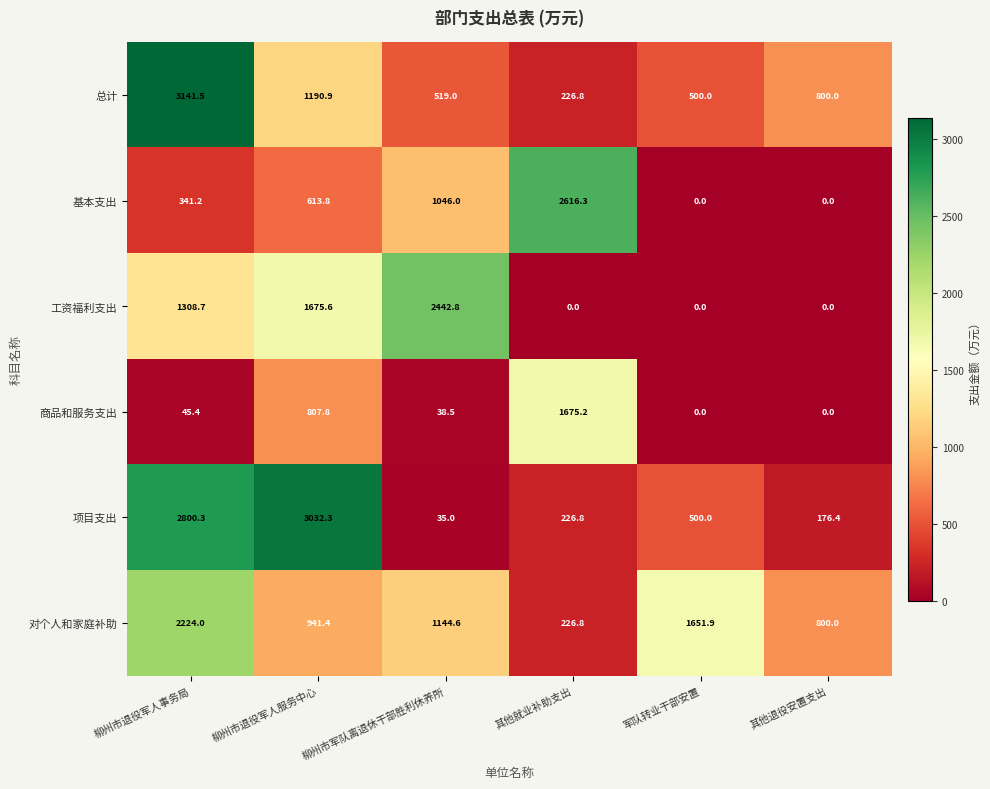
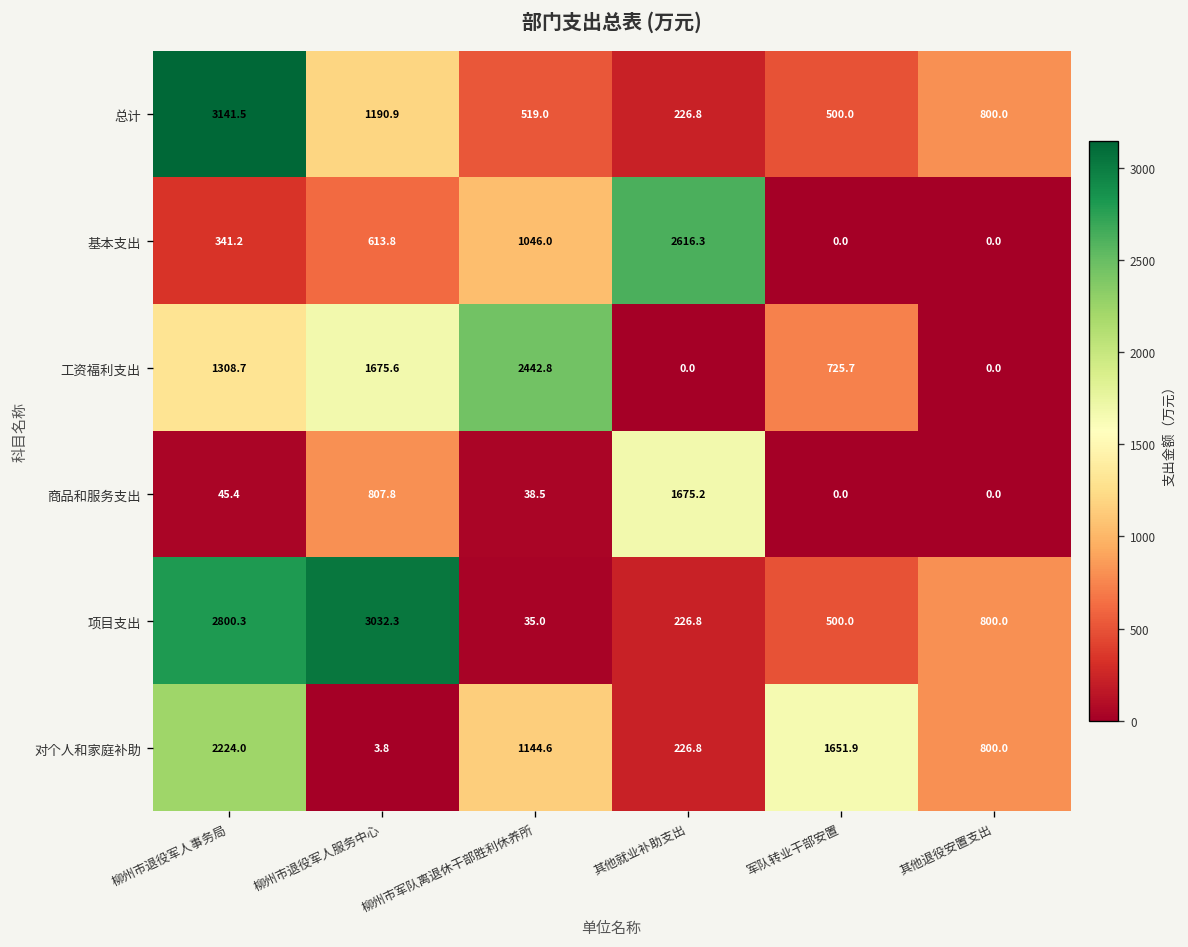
  {
    "总计": {
      "柳州市退役军人事务局": 3141.5,
      "柳州市退役军人服务中心": 1190.9,
      "柳州市军队离退休干部胜利休养所": 519.0,
      "其他就业补助支出": 226.8,
      "军队转业干部安置": 500.0,
      "其他退役安置支出": 800.0
    },
    "基本支出": {
      "柳州市退役军人事务局": 341.2,
      "柳州市退役军人服务中心": 613.8,
      "柳州市军队离退休干部胜利休养所": 1046.0,
      "其他就业补助支出": 2616.3,
      "军队转业干部安置": 0.0,
      "其他退役安置支出": 0.0
    },
    "工资福利支出": {
      "柳州市退役军人事务局": 1308.7,
      "柳州市退役军人服务中心": 1675.6,
      "柳州市军队离退休干部胜利休养所": 2442.8,
      "其他就业补助支出": 0.0,
-     "军队转业干部安置": 0.0,
+     "军队转业干部安置": 725.7,
      "其他退役安置支出": 0.0
    },
    "商品和服务支出": {
      "柳州市退役军人事务局": 45.4,
      "柳州市退役军人服务中心": 807.8,
      "柳州市军队离退休干部胜利休养所": 38.5,
      "其他就业补助支出": 1675.2,
      "军队转业干部安置": 0.0,
      "其他退役安置支出": 0.0
    },
    "项目支出": {
      "柳州市退役军人事务局": 2800.3,
      "柳州市退役军人服务中心": 3032.3,
      "柳州市军队离退休干部胜利休养所": 35.0,
      "其他就业补助支出": 226.8,
      "军队转业干部安置": 500.0,
-     "其他退役安置支出": 176.4
+     "其他退役安置支出": 800.0
    },
    "对个人和家庭补助": {
      "柳州市退役军人事务局": 2224.0,
-     "柳州市退役军人服务中心": 941.4,
+     "柳州市退役军人服务中心": 3.8,
      "柳州市军队离退休干部胜利休养所": 1144.6,
      "其他就业补助支出": 226.8,
      "军队转业干部安置": 1651.9,
      "其他退役安置支出": 800.0
    }
  }
